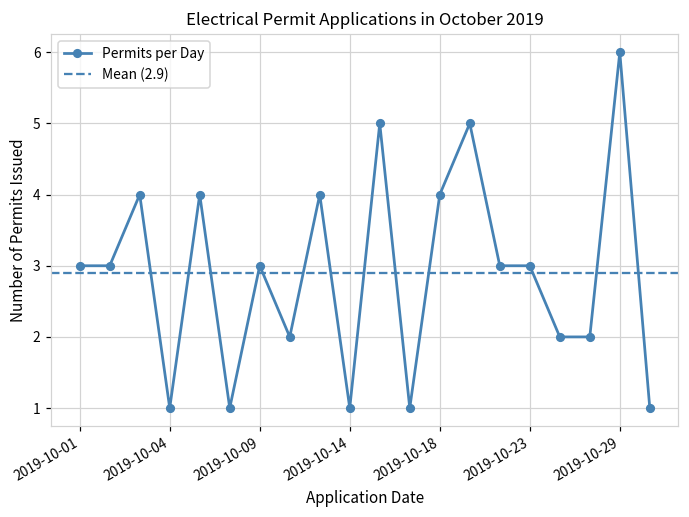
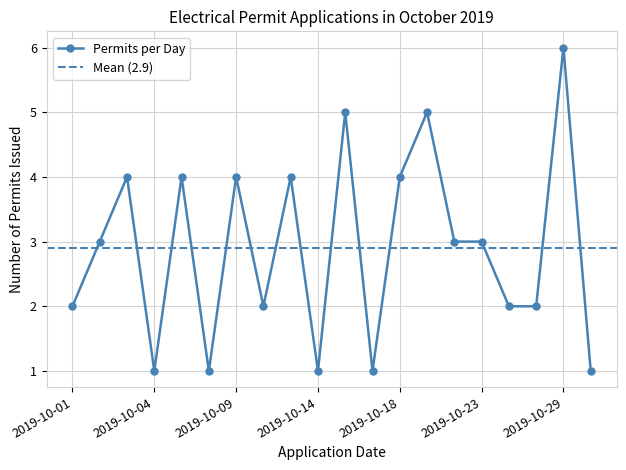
  {
-   "2019-10-01": 3,
+   "2019-10-01": 2,
    "2019-10-04": 1,
-   "2019-10-09": 3,
+   "2019-10-09": 4,
    "2019-10-14": 1,
    "2019-10-18": 4,
    "2019-10-23": 3,
    "2019-10-29": 6
  }
